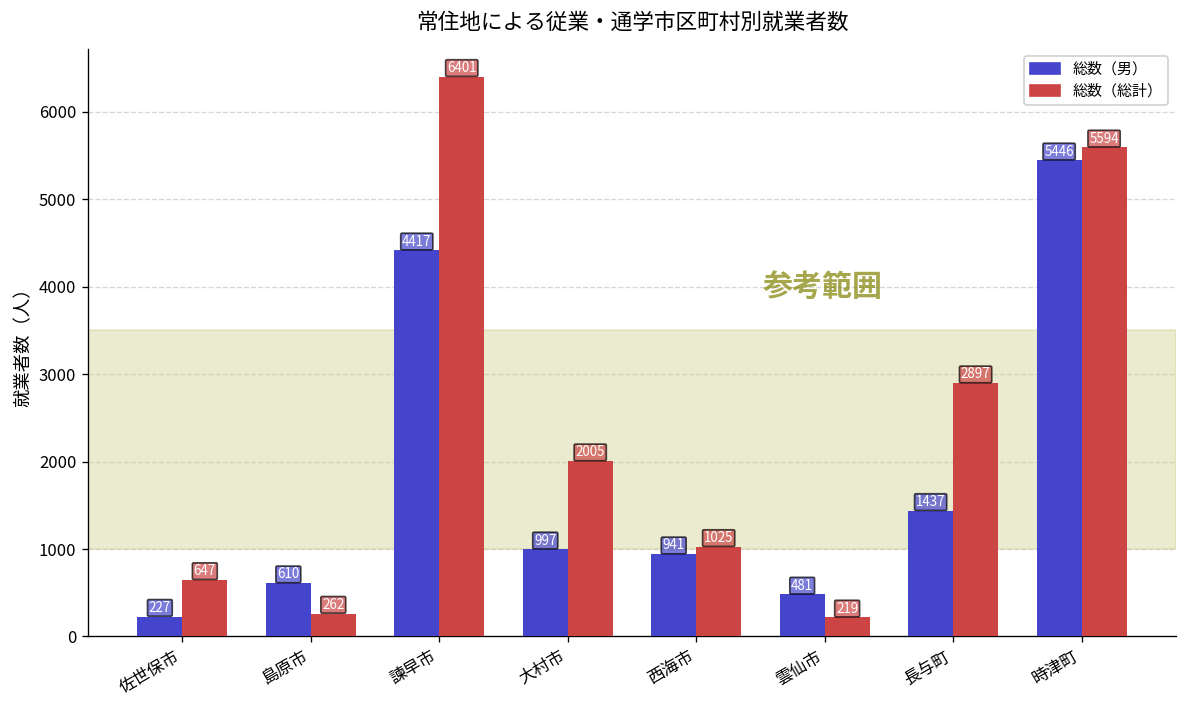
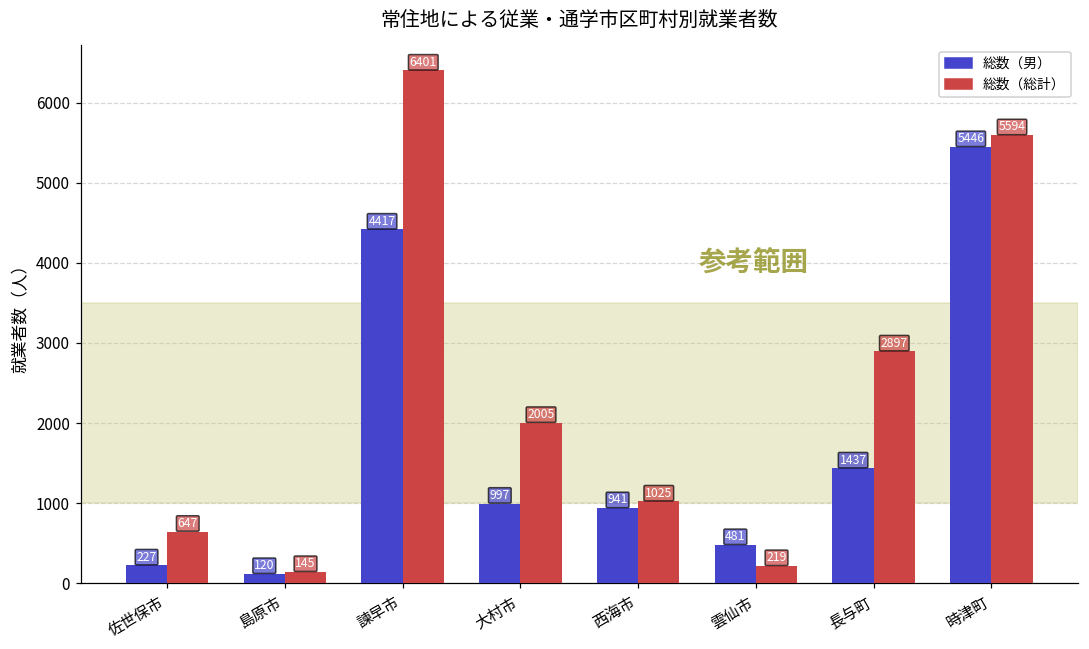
  {
    "総数（男）": {
-     "島原市": 610
+     "島原市": 120
    },
    "総数（総計）": {
-     "島原市": 262
+     "島原市": 145
    }
  }
